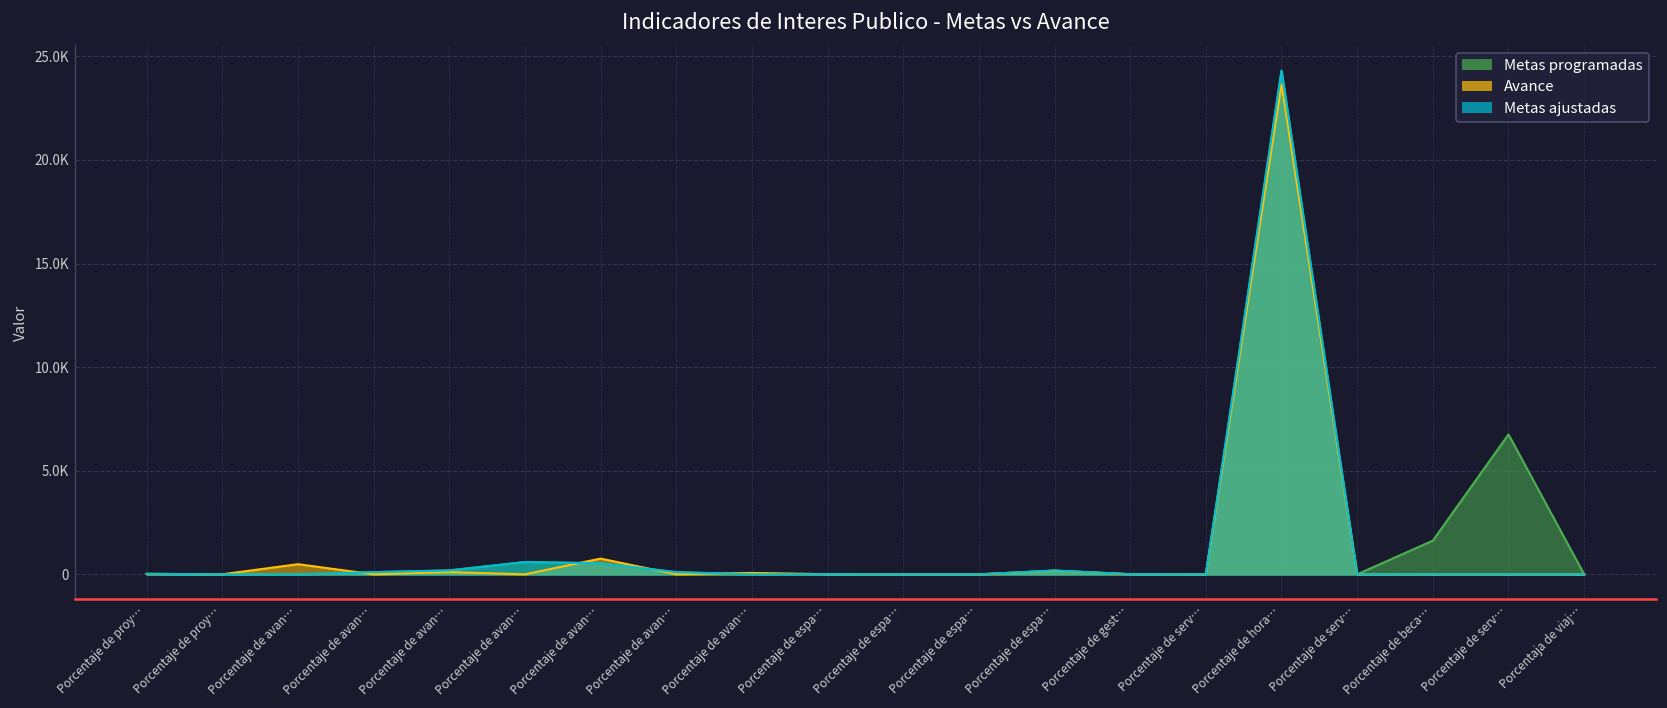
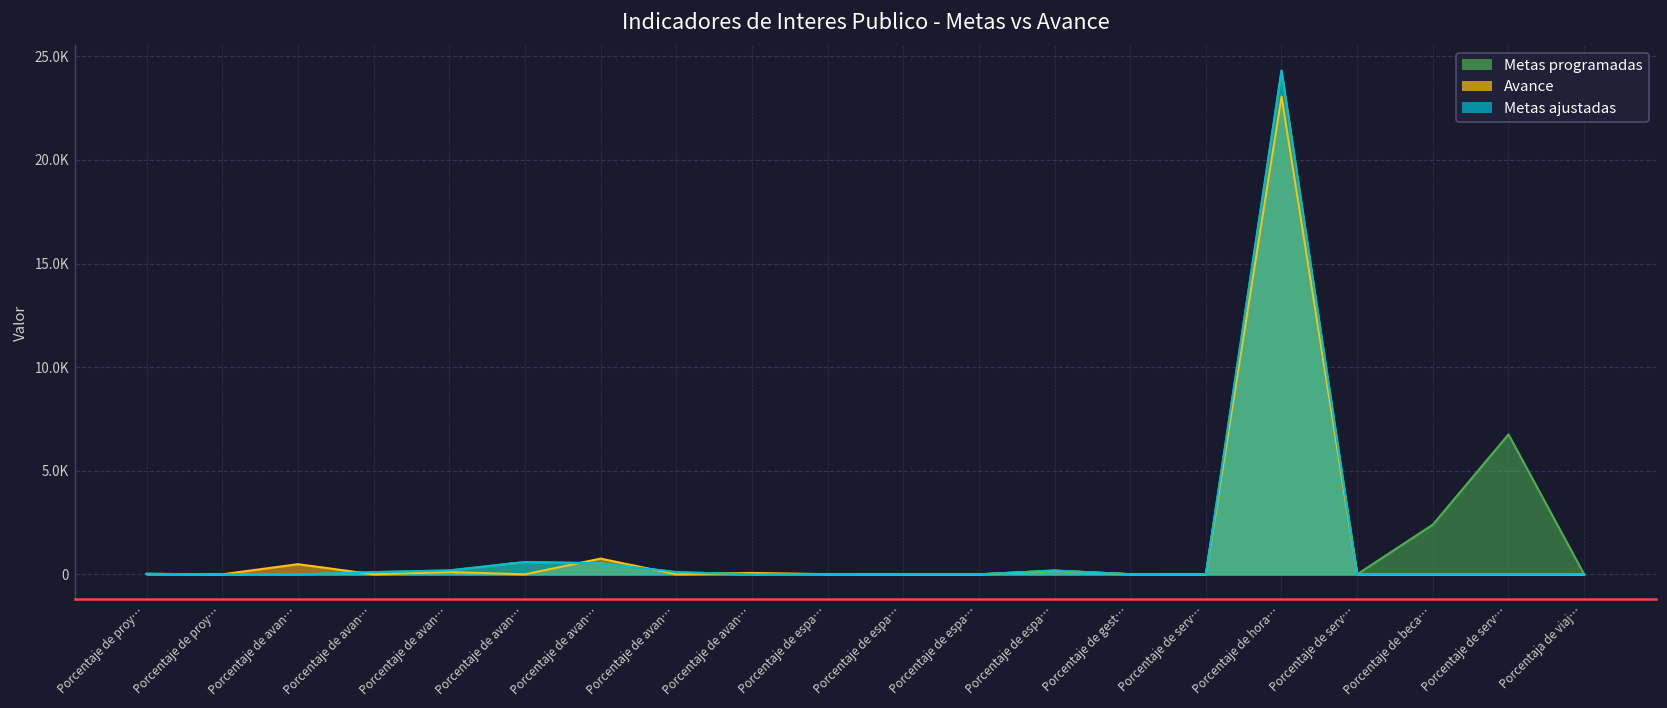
  {
    "Metas programadas": {
-     "Porcentaje de beca…": 1600
+     "Porcentaje de beca…": 2400
    },
    "Avance": {
-     "Porcentaje de hora…": 23600
+     "Porcentaje de hora…": 23100
    }
  }
